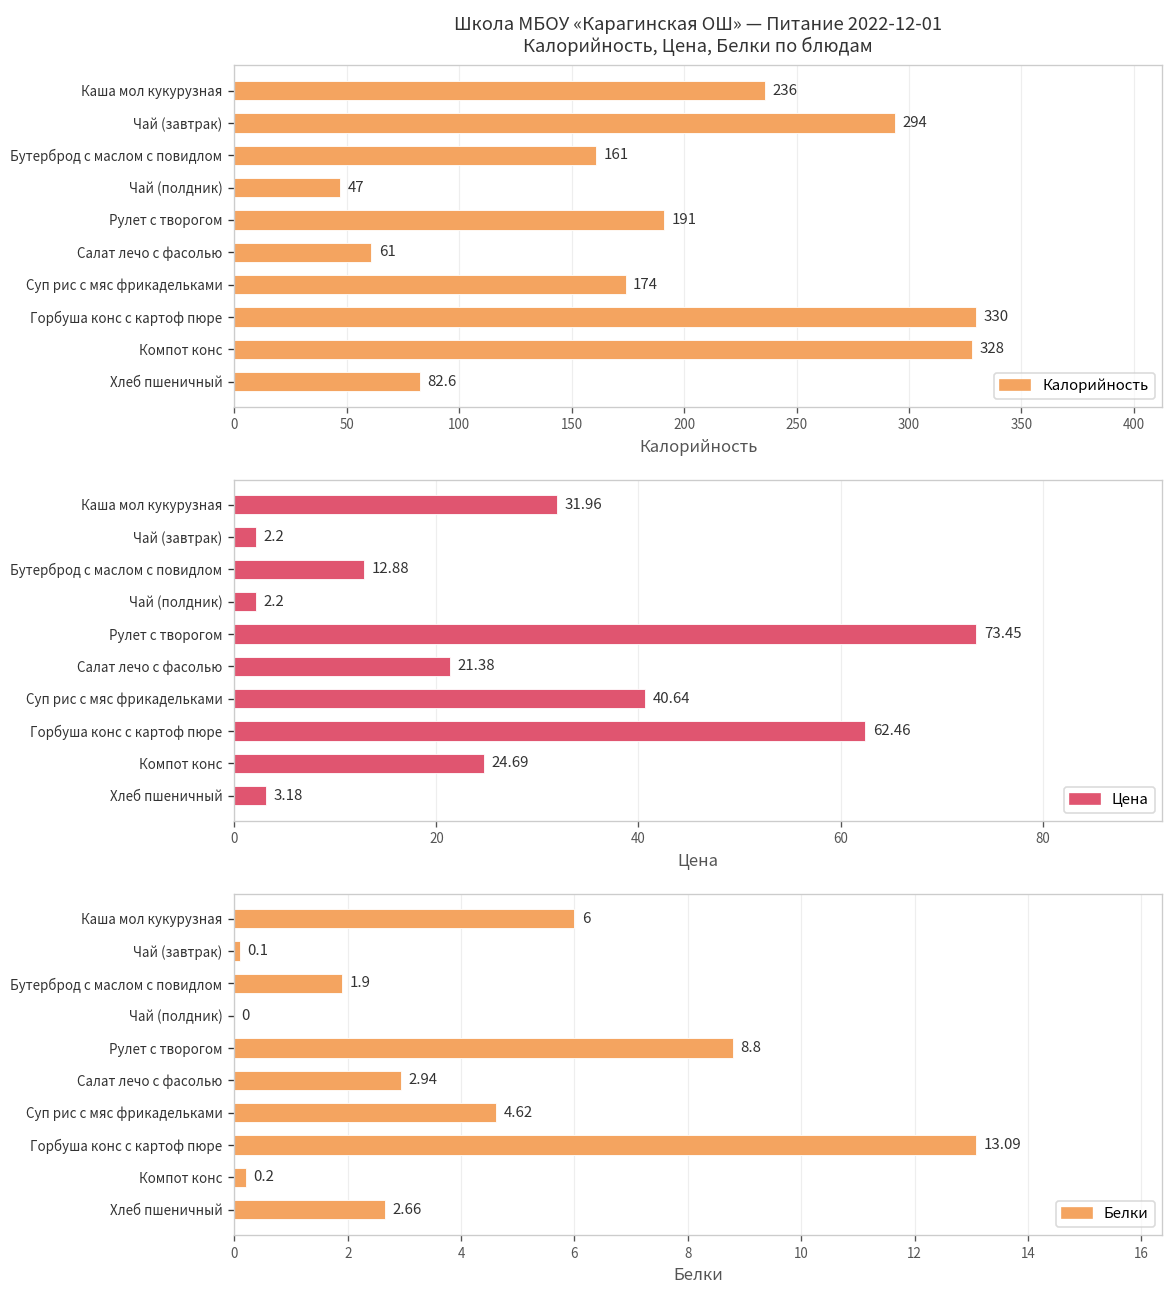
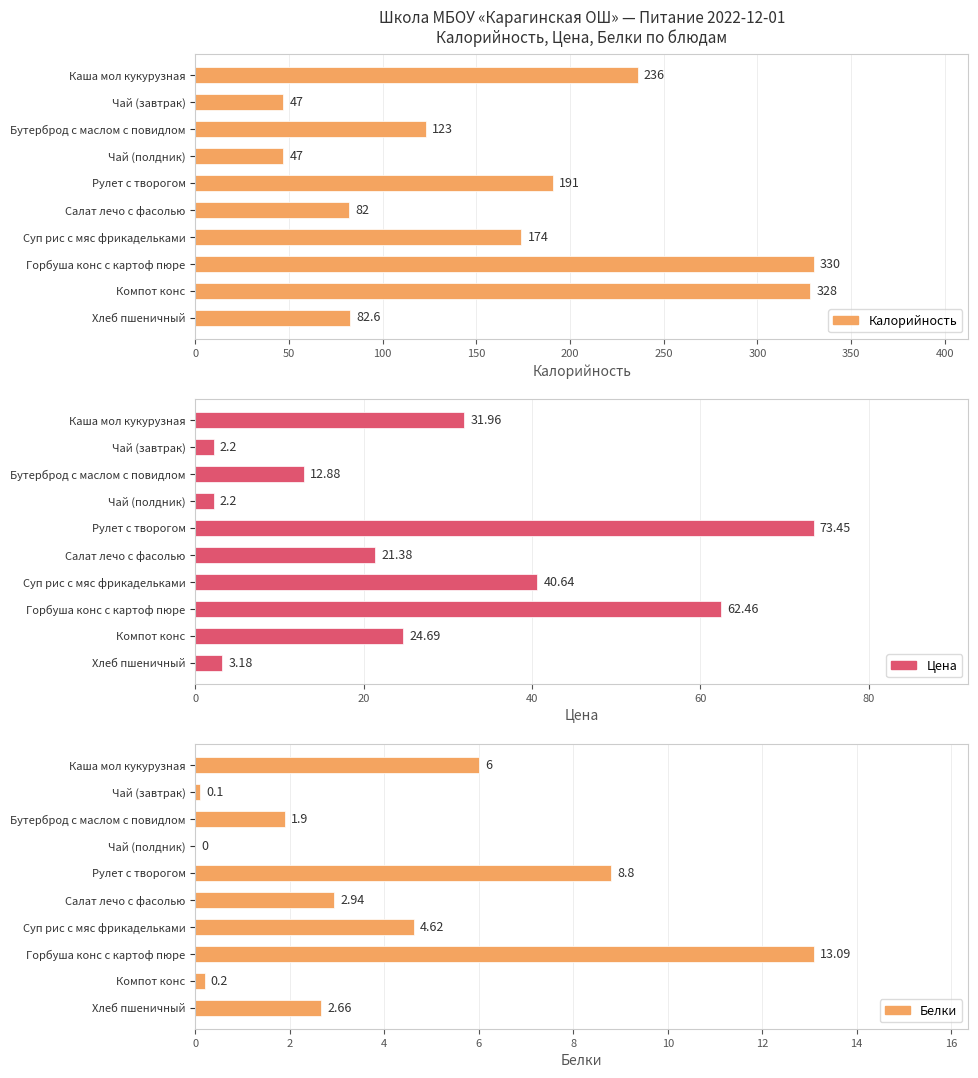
  {
    "Школа МБОУ «Карагинская ОШ» — Питание 2022-12-01 Калорийность, Цена, Белки по блюдам": {
      "Каша мол кукурузная": 236,
-     "Чай (завтрак)": 294,
-     "Бутерброд с маслом с повидлом": 161,
+     "Чай (завтрак)": 47,
+     "Бутерброд с маслом с повидлом": 123,
      "Чай (полдник)": 47,
      "Рулет с творогом": 191,
-     "Салат лечо с фасолью": 61,
+     "Салат лечо с фасолью": 82,
      "Суп рис с мяс фрикадельками": 174,
      "Горбуша конс с картоф пюре": 330,
      "Компот конс": 328,
      "Хлеб пшеничный": 82.6
    }
  }
